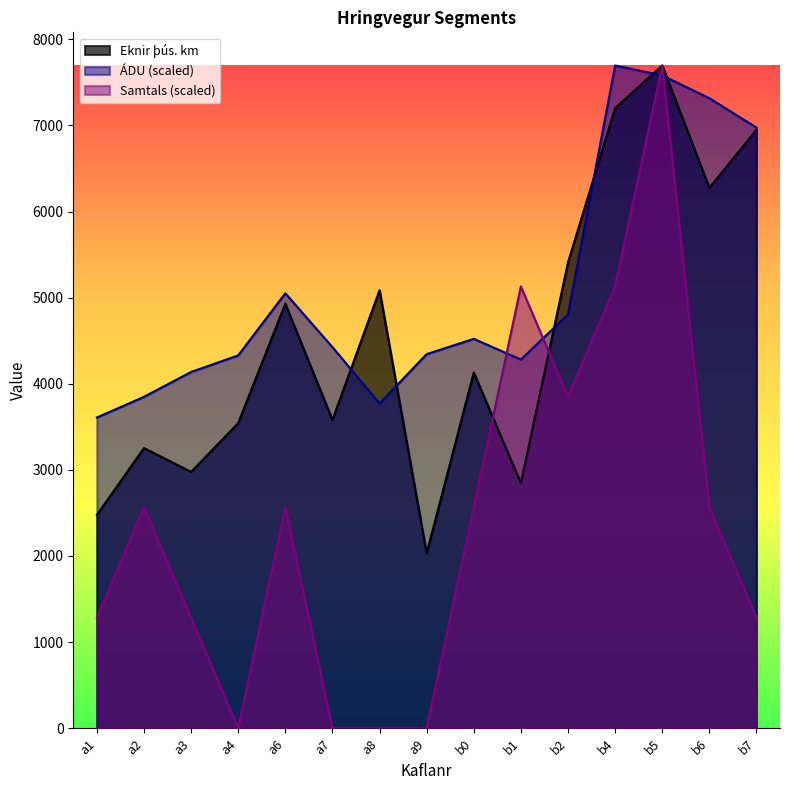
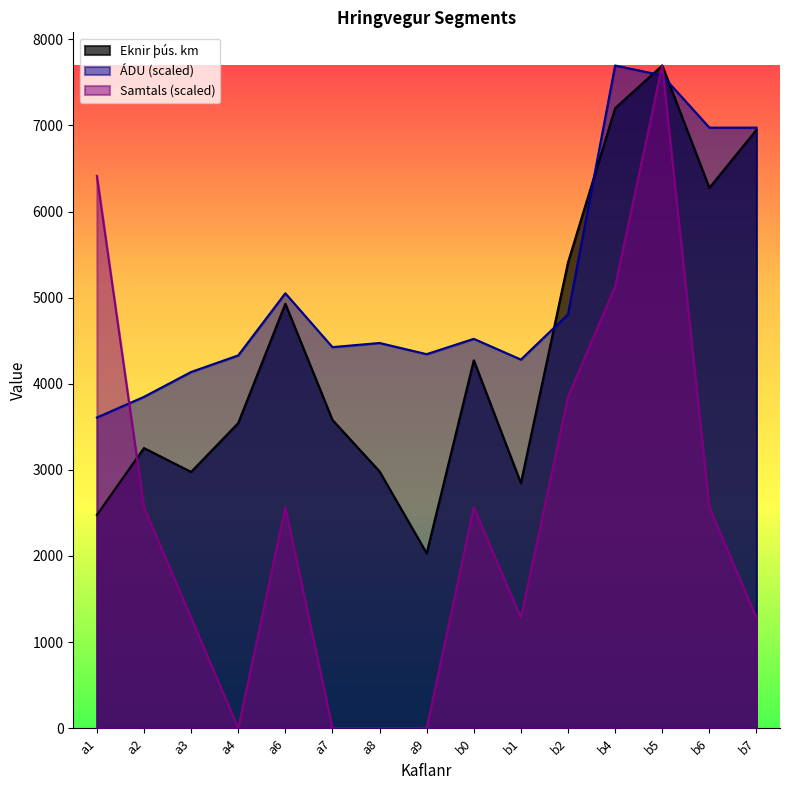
  {
    "Eknir þús. km": {
      "a1": 2500,
      "a2": 3300,
      "a3": 3000,
      "a4": 3500,
      "a6": 4900,
      "a7": 3600,
-     "a8": 5100,
+     "a8": 3000,
      "a9": 2000,
-     "b0": 4100,
+     "b0": 4300,
      "b1": 2800,
      "b2": 5400,
      "b4": 7200,
      "b6": 6300
    },
    "ÁDU (scaled)": {
      "a1": 3600,
      "a2": 3800,
      "a3": 4100,
      "a4": 4300,
      "a6": 5100,
      "a7": 4400,
-     "a8": 3800,
+     "a8": 4500,
      "a9": 4300,
      "b0": 4500,
      "b1": 4300,
      "b2": 4800,
      "b4": 7700,
      "b5": 7600,
-     "b6": 7300
+     "b6": 7000
    },
    "Samtals (scaled)": {
-     "a1": 1300,
+     "a1": 6400,
      "a2": 2600,
      "a3": 1300,
      "a4": 0,
      "a6": 2600,
      "a7": 0,
      "a8": 0,
      "a9": 0,
      "b0": 2600,
-     "b1": 5100,
+     "b1": 1300,
      "b2": 3800,
      "b4": 5100,
      "b6": 2600,
      "b7": 1300
    }
  }
